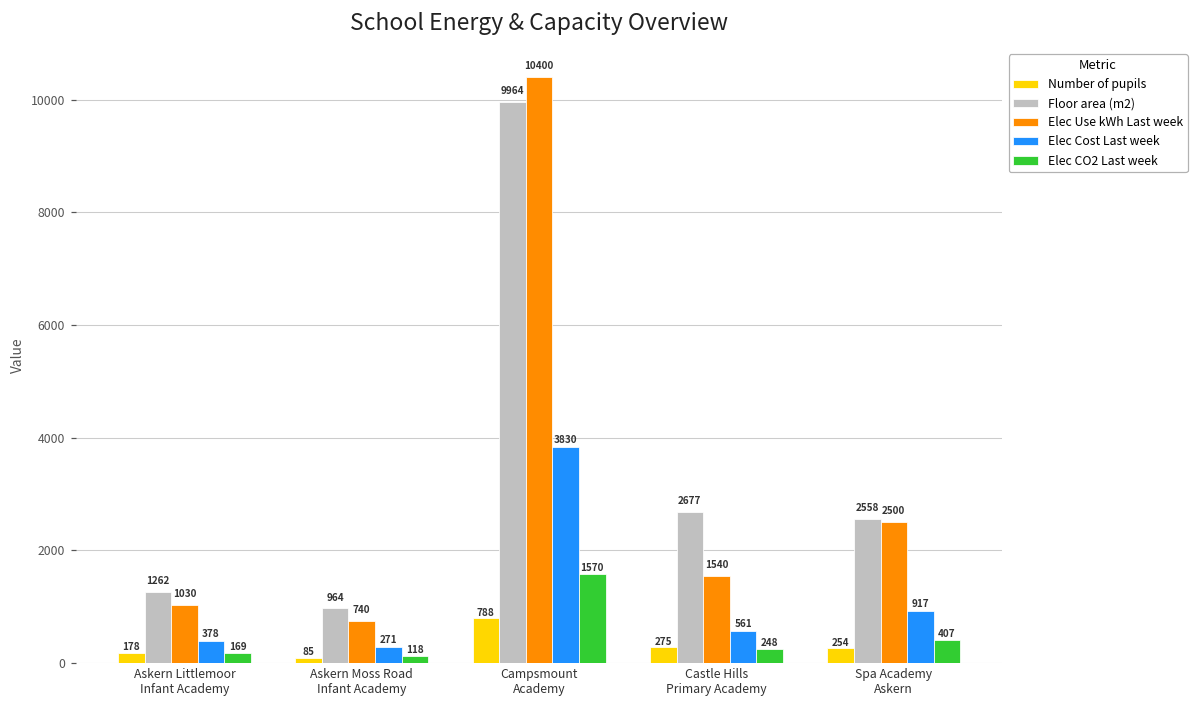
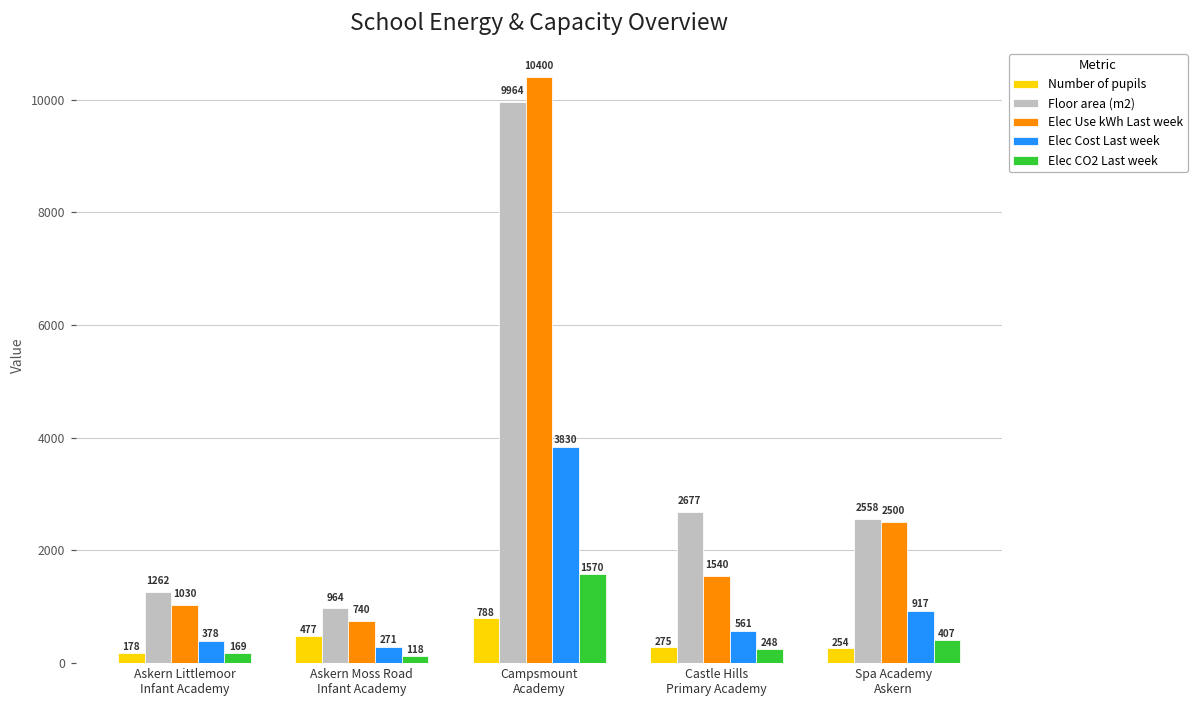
  {
    "Number of pupils": {
      "Askern Littlemoor Infant Academy": 178,
-     "Askern Moss Road Infant Academy": 85,
+     "Askern Moss Road Infant Academy": 477,
      "Campsmount Academy": 788,
      "Castle Hills Primary Academy": 275,
      "Spa Academy Askern": 254
    },
    "Floor area (m2)": {
      "Askern Littlemoor Infant Academy": 1262,
      "Askern Moss Road Infant Academy": 964,
      "Campsmount Academy": 9964,
      "Castle Hills Primary Academy": 2677,
      "Spa Academy Askern": 2558
    },
    "Elec Use kWh Last week": {
      "Askern Littlemoor Infant Academy": 1030,
      "Askern Moss Road Infant Academy": 740,
      "Campsmount Academy": 10400,
      "Castle Hills Primary Academy": 1540,
      "Spa Academy Askern": 2500
    },
    "Elec Cost Last week": {
      "Askern Littlemoor Infant Academy": 378,
      "Askern Moss Road Infant Academy": 271,
      "Campsmount Academy": 3830,
      "Castle Hills Primary Academy": 561,
      "Spa Academy Askern": 917
    },
    "Elec CO2 Last week": {
      "Askern Littlemoor Infant Academy": 169,
      "Askern Moss Road Infant Academy": 118,
      "Campsmount Academy": 1570,
      "Castle Hills Primary Academy": 248,
      "Spa Academy Askern": 407
    }
  }
